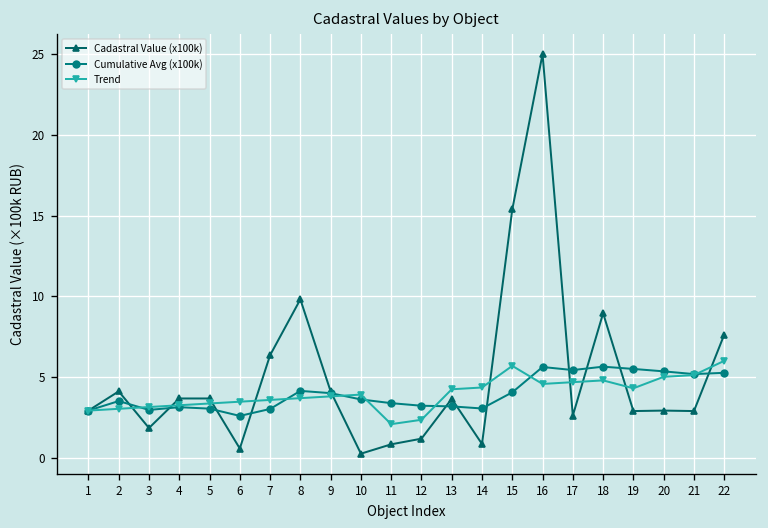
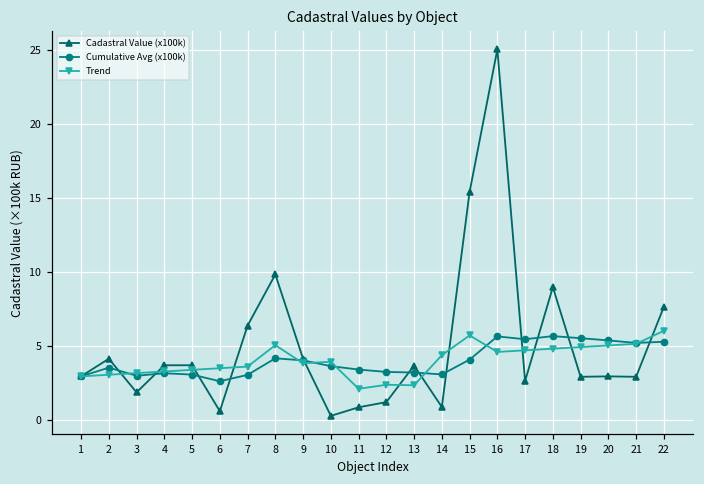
  {
    "Trend": {
      "2": 3.0,
      "5": 3.4,
      "6": 3.5,
      "7": 3.6,
-     "8": 3.7,
+     "8": 5.0,
      "9": 3.8,
      "10": 3.9,
      "11": 2.1,
      "12": 2.4,
-     "13": 4.2,
+     "13": 2.3,
      "14": 4.4,
      "15": 5.7,
      "16": 4.6,
      "17": 4.7,
      "18": 4.8,
-     "19": 4.3,
+     "19": 4.9,
      "20": 5.0,
      "22": 6.0
    }
  }
